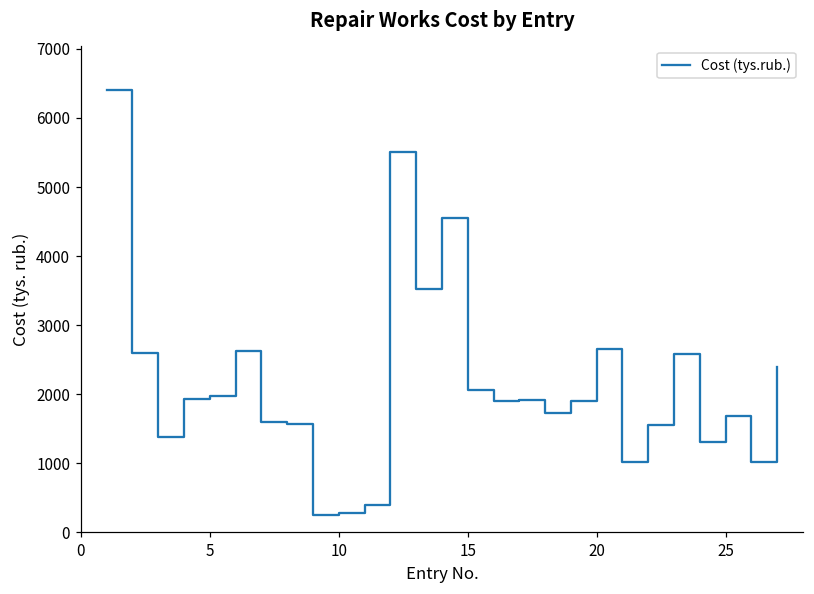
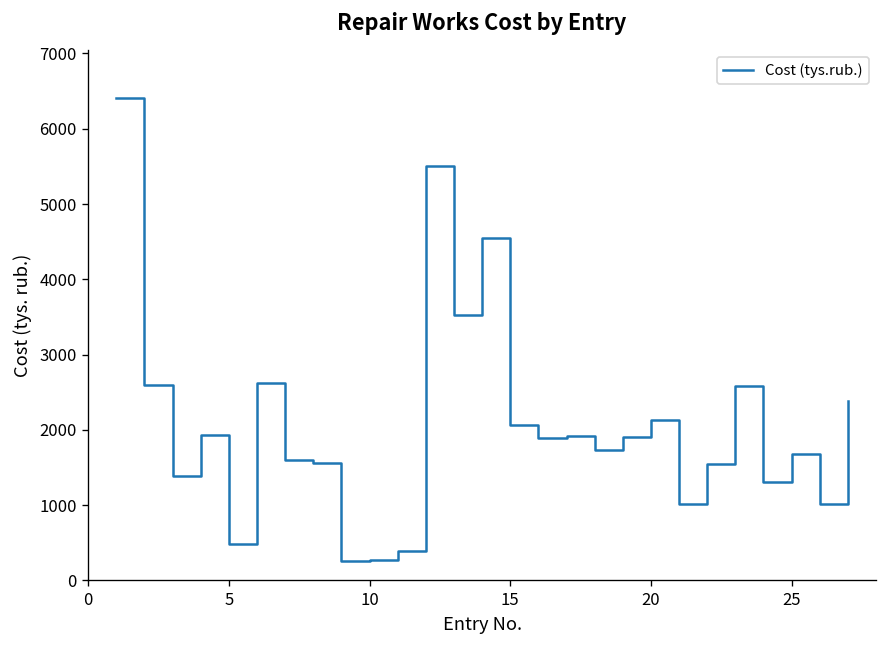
  {
-   "5": 2000,
+   "5": 500,
    "10": 300,
    "15": 2100,
-   "20": 2600,
+   "20": 2100,
    "25": 1700
  }
